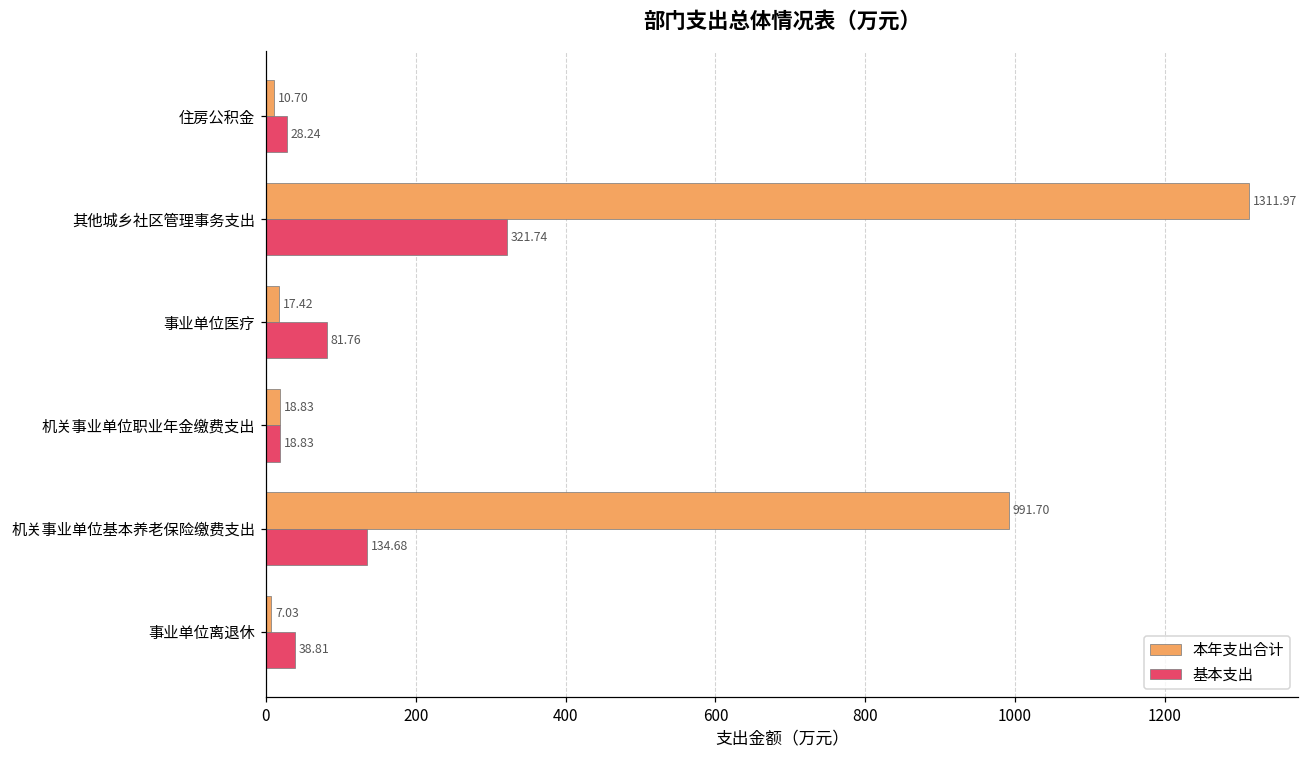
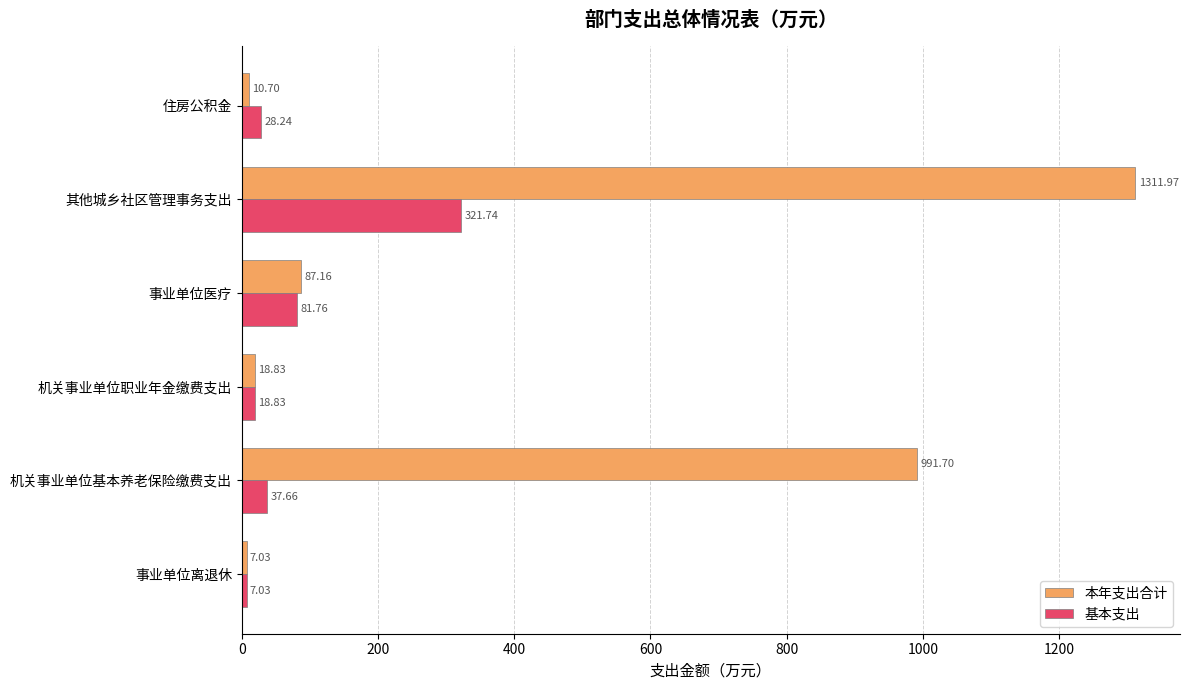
  {
    "本年支出合计": {
      "住房公积金": 10.70,
      "其他城乡社区管理事务支出": 1311.97,
-     "事业单位医疗": 17.42,
+     "事业单位医疗": 87.16,
      "机关事业单位职业年金缴费支出": 18.83,
      "机关事业单位基本养老保险缴费支出": 991.70,
      "事业单位离退休": 7.03
    },
    "基本支出": {
      "住房公积金": 28.24,
      "其他城乡社区管理事务支出": 321.74,
      "事业单位医疗": 81.76,
      "机关事业单位职业年金缴费支出": 18.83,
-     "机关事业单位基本养老保险缴费支出": 134.68,
-     "事业单位离退休": 38.81
+     "机关事业单位基本养老保险缴费支出": 37.66,
+     "事业单位离退休": 7.03
    }
  }
